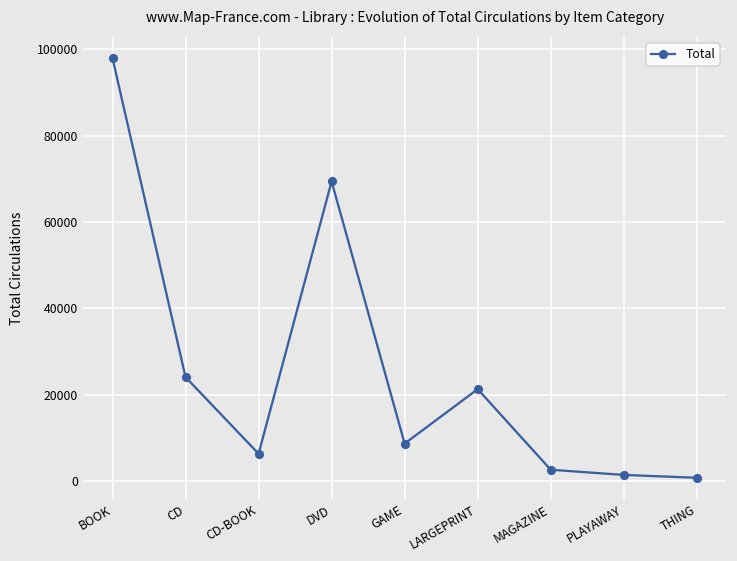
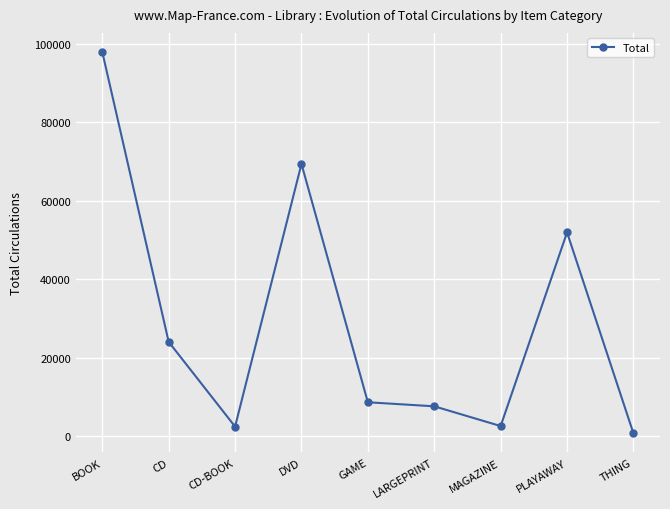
  {
    "BOOK": 98000,
    "CD": 24000,
-   "CD-BOOK": 6000,
+   "CD-BOOK": 2000,
    "DVD": 69000,
    "GAME": 9000,
-   "LARGEPRINT": 21000,
+   "LARGEPRINT": 8000,
    "MAGAZINE": 3000,
-   "PLAYAWAY": 1000,
+   "PLAYAWAY": 52000,
    "THING": 1000
  }
